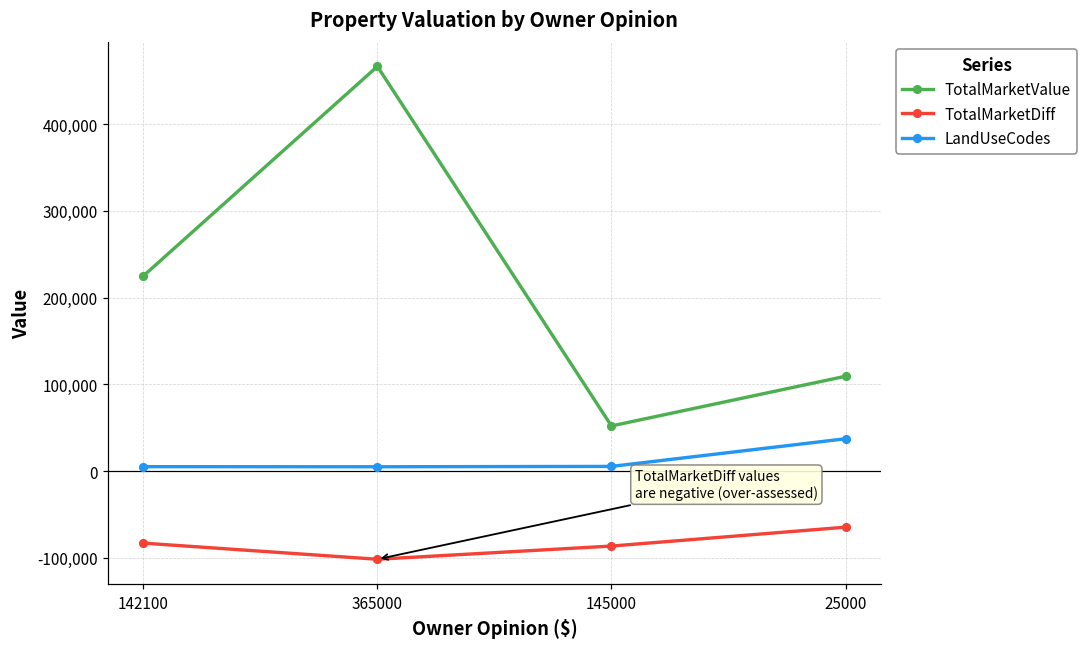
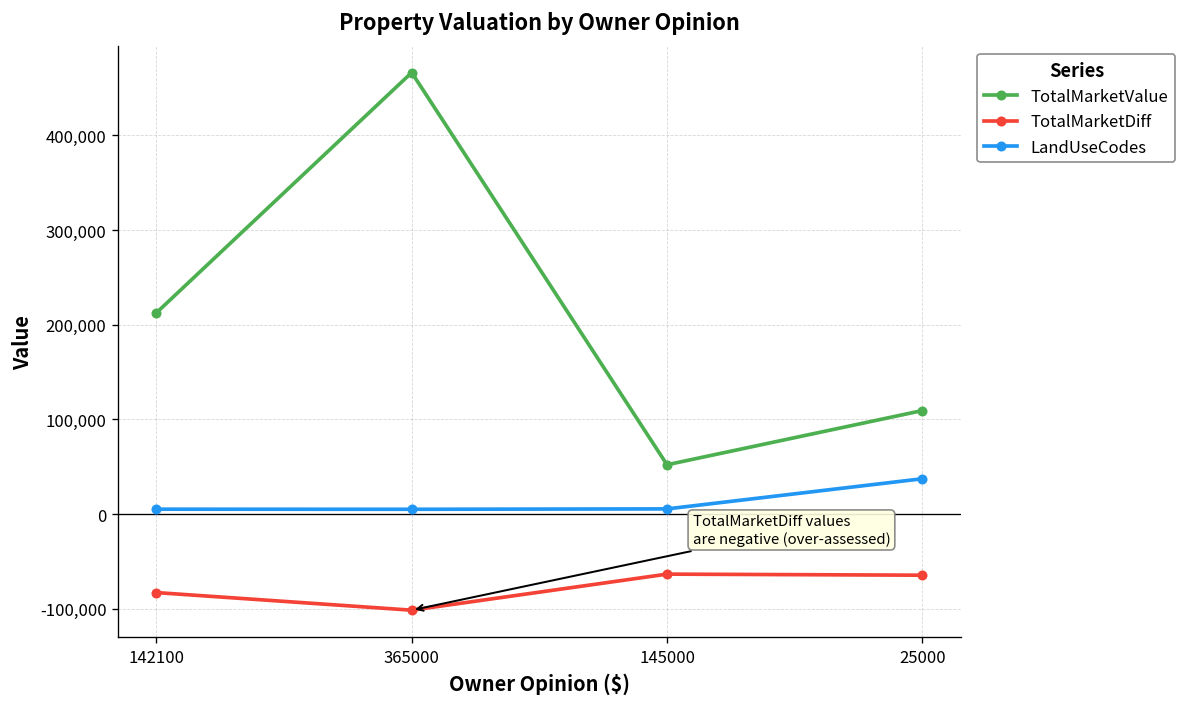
  {
    "TotalMarketValue": {
-     "142100": "230,000",
+     "142100": "210,000",
      "365000": "470,000",
      "145000": "50,000",
      "25000": "110,000"
    },
    "TotalMarketDiff": {
      "142100": "-80,000",
      "365000": "-100,000",
-     "145000": "-90,000",
+     "145000": "-60,000",
      "25000": "-60,000"
    },
    "LandUseCodes": {
      "142100": "10,000",
      "365000": "10,000",
      "145000": "10,000",
      "25000": "40,000"
    }
  }
